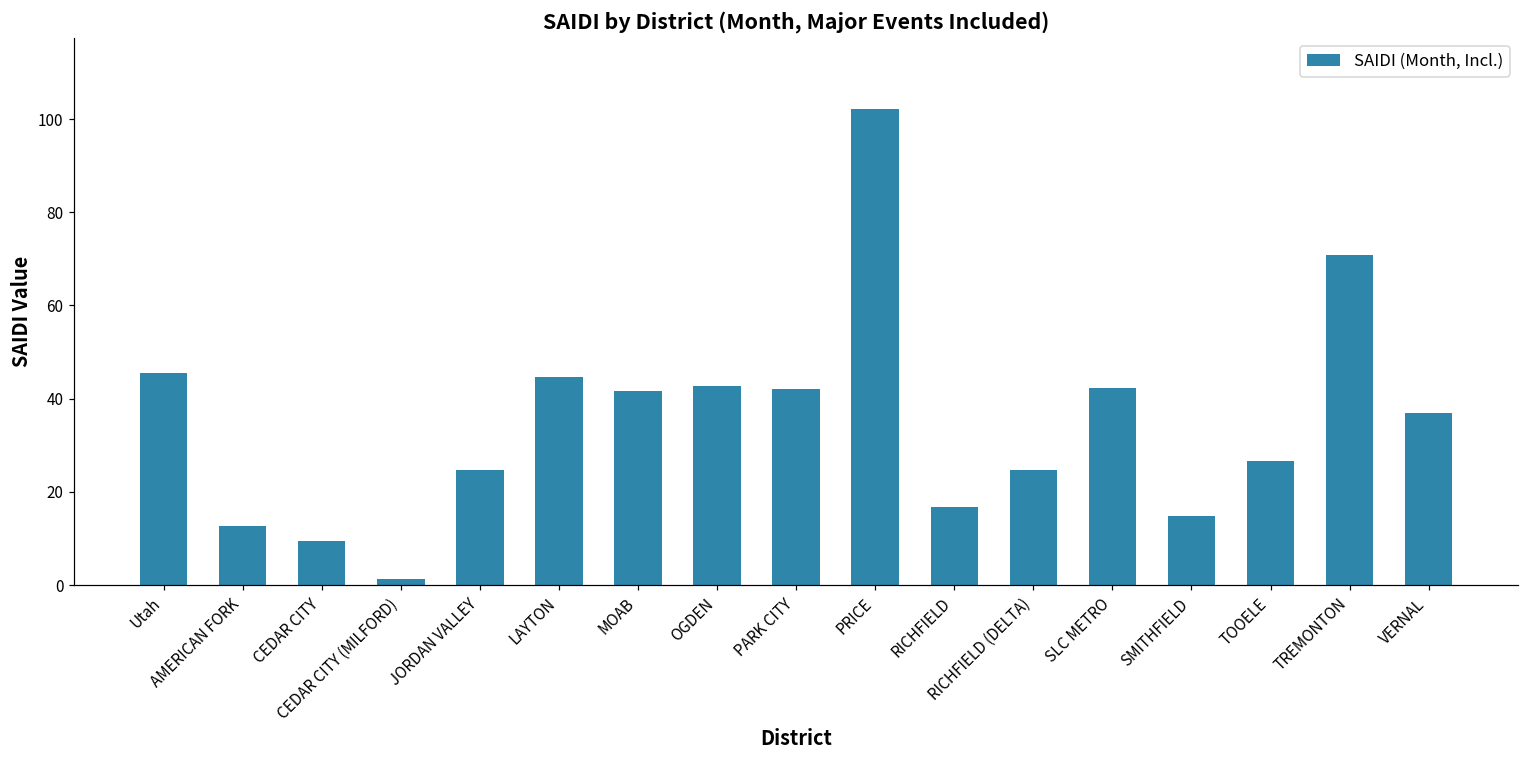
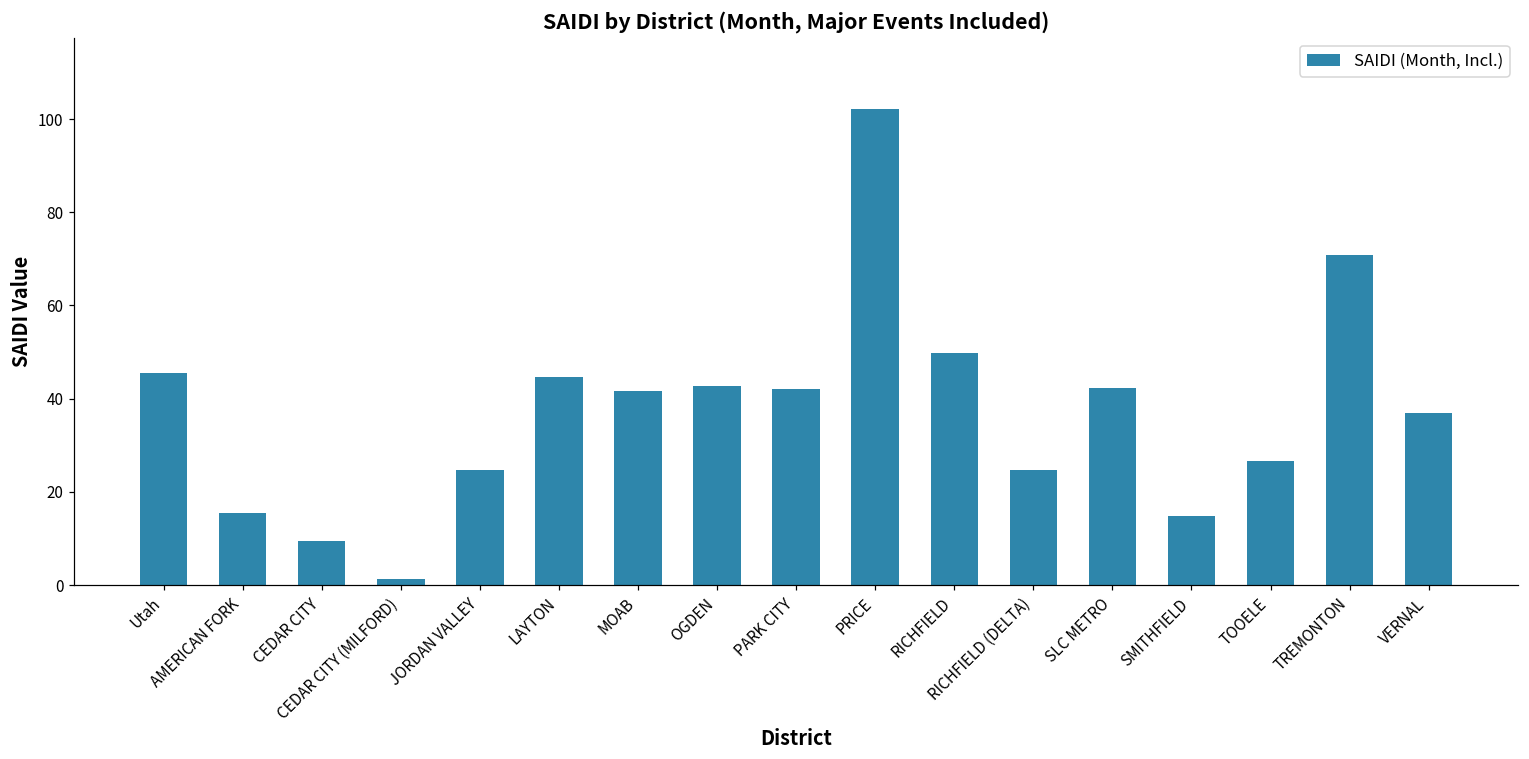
  {
    "Utah": 46,
-   "AMERICAN FORK": 13,
+   "AMERICAN FORK": 15,
    "CEDAR CITY": 9,
    "CEDAR CITY (MILFORD)": 1,
    "JORDAN VALLEY": 25,
    "LAYTON": 45,
    "MOAB": 42,
    "OGDEN": 43,
    "PARK CITY": 42,
    "PRICE": 102,
-   "RICHFIELD": 17,
+   "RICHFIELD": 50,
    "RICHFIELD (DELTA)": 25,
    "SLC METRO": 42,
    "SMITHFIELD": 15,
    "TOOELE": 27,
    "TREMONTON": 71,
    "VERNAL": 37
  }
